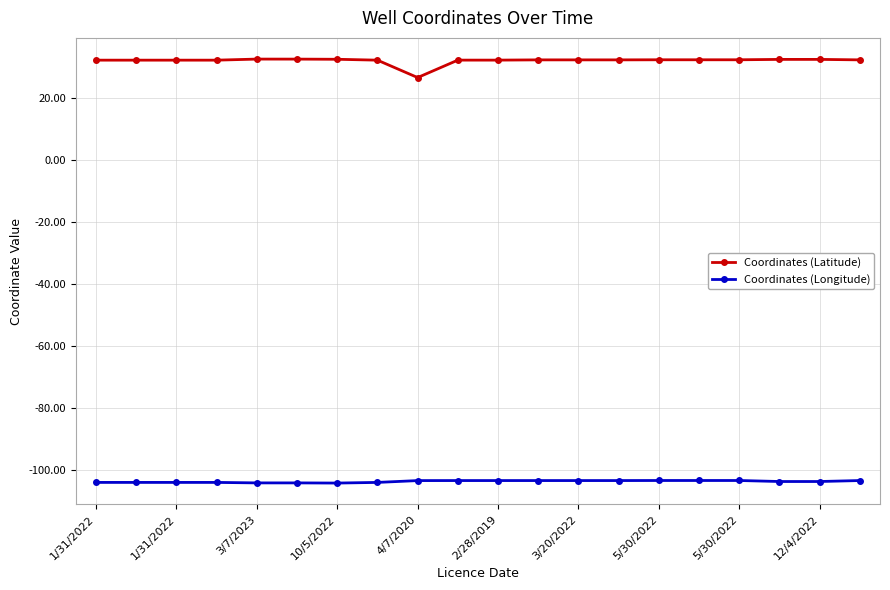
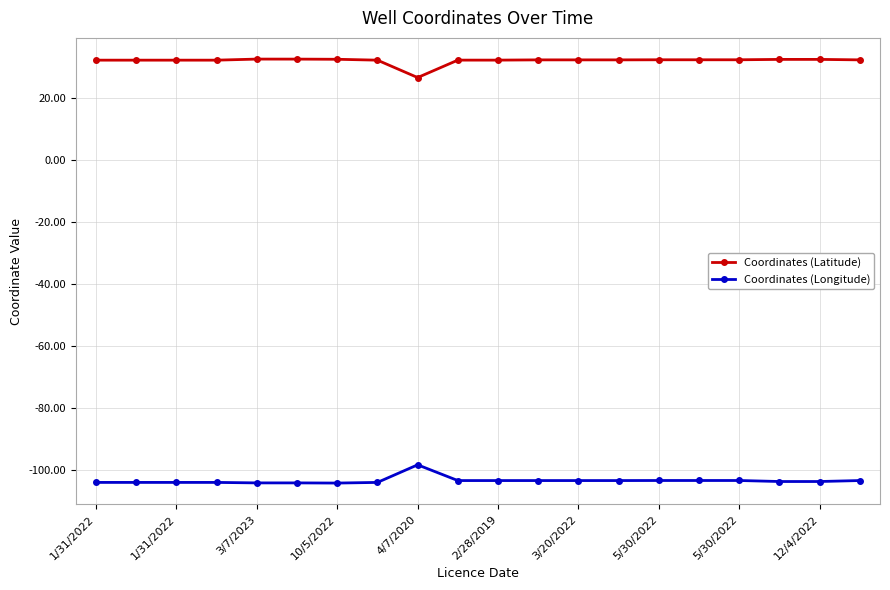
  {
    "Coordinates (Latitude)": {
      "10/5/2022": 33,
      "4/7/2020": 27
    },
    "Coordinates (Longitude)": {
      "10/5/2022": -104,
-     "4/7/2020": -103
+     "4/7/2020": -98
    }
  }
